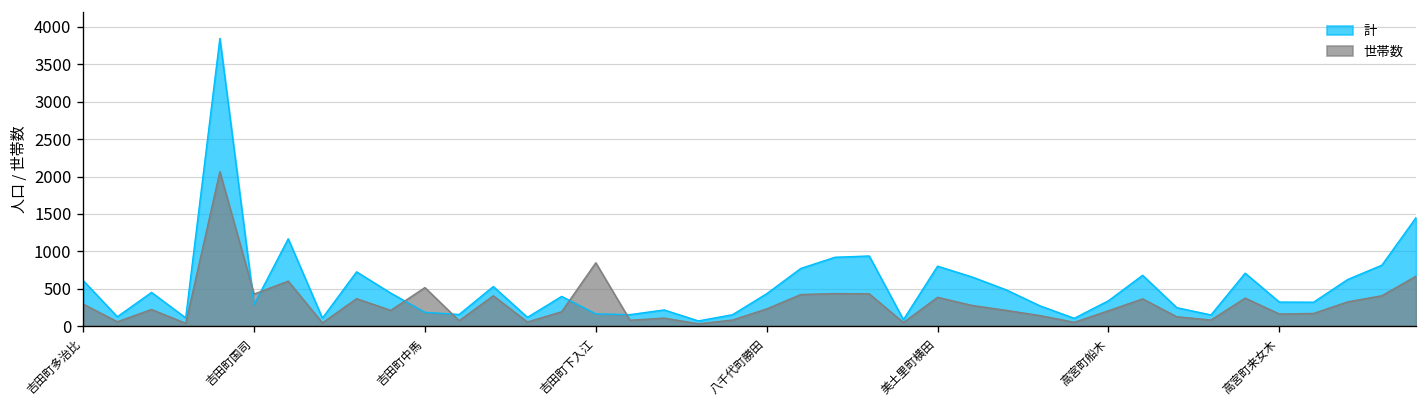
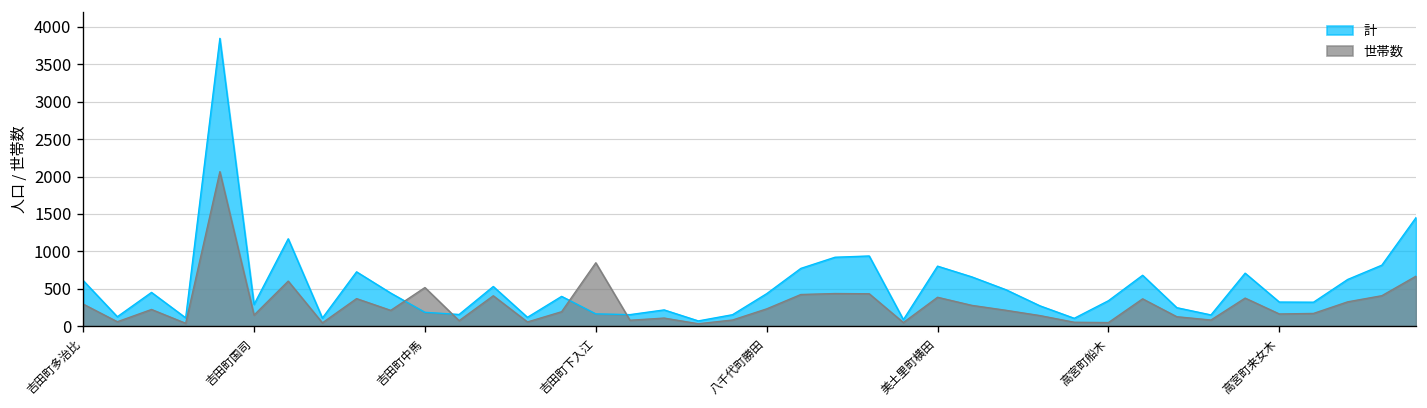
  {
    "計": {
      "吉田町多治比": 600,
      "吉田町国司": 300,
      "吉田町中馬": 200,
      "吉田町下入江": 200,
      "八千代町勝田": 400,
      "美土里町横田": 800,
      "高宮町船木": 300,
      "高宮町来女木": 300
    },
    "世帯数": {
      "吉田町多治比": 300,
-     "吉田町国司": 400,
+     "吉田町国司": 100,
      "吉田町中馬": 500,
      "吉田町下入江": 800,
      "八千代町勝田": 200,
      "美土里町横田": 400,
-     "高宮町船木": 200,
+     "高宮町船木": 0,
      "高宮町来女木": 200
    }
  }
